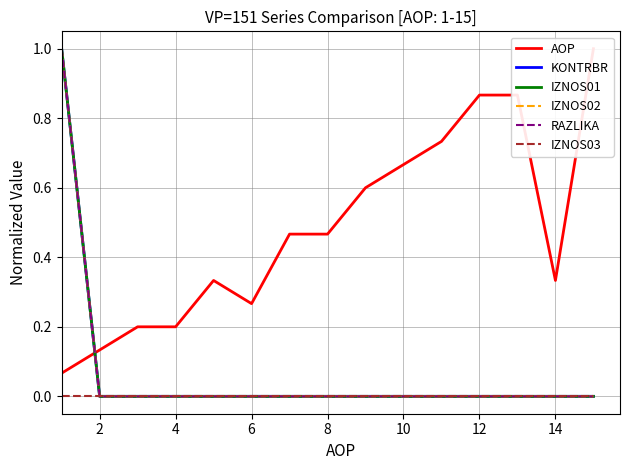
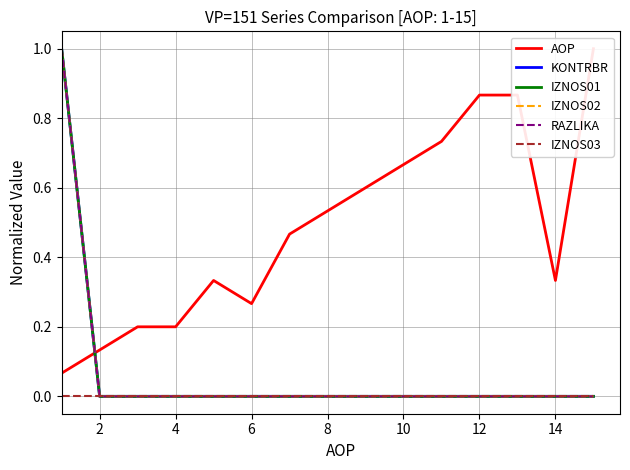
  {
    "AOP": {
      "2": 0.13,
      "4": 0.20,
      "6": 0.27,
-     "8": 0.47,
+     "8": 0.53,
      "10": 0.67,
      "12": 0.87,
      "14": 0.33
    }
  }
